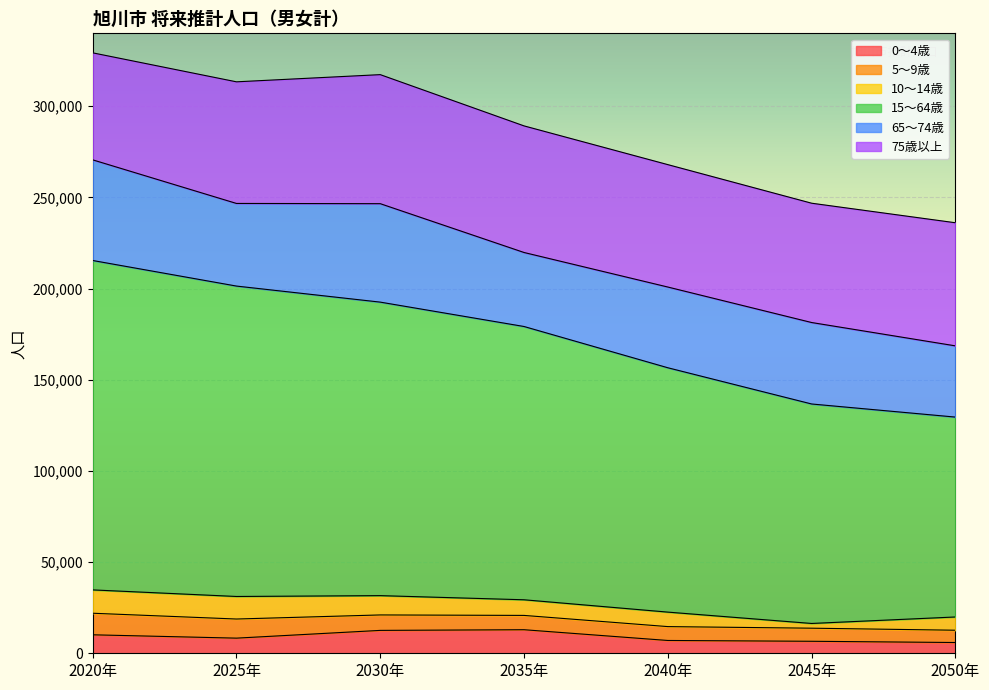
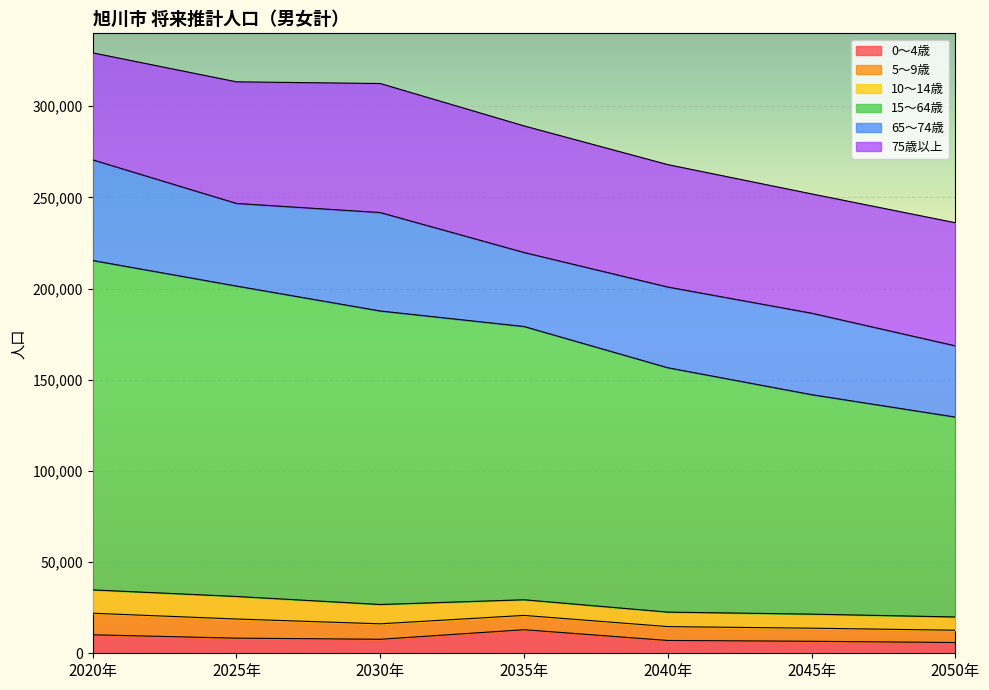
  {
    "0～4歳": {
      "2020年": "10,000",
      "2025年": "8,000",
-     "2030年": "13,000",
+     "2030年": "8,000",
      "2035年": "13,000",
      "2040年": "7,000",
      "2045年": "7,000",
      "2050年": "6,000"
    },
    "5～9歳": {
      "2020年": "12,000",
      "2025年": "10,000",
      "2030年": "8,000",
      "2035年": "8,000",
      "2040年": "8,000",
      "2045年": "7,000",
      "2050年": "7,000"
    },
    "10～14歳": {
      "2020年": "13,000",
      "2025年": "12,000",
      "2030年": "11,000",
      "2035年": "9,000",
      "2040年": "8,000",
-     "2045年": "3,000",
+     "2045年": "8,000",
      "2050年": "7,000"
    },
    "15～64歳": {
      "2020年": "181,000",
      "2025年": "170,000",
      "2030年": "161,000",
      "2035年": "150,000",
      "2040年": "134,000",
      "2045年": "120,000",
      "2050年": "110,000"
    },
    "65～74歳": {
      "2020年": "55,000",
      "2025年": "45,000",
      "2030年": "54,000",
      "2035年": "41,000",
      "2040年": "44,000",
      "2045年": "45,000",
      "2050年": "39,000"
    },
    "75歳以上": {
      "2020年": "59,000",
      "2025年": "67,000",
      "2030年": "71,000",
      "2035年": "69,000",
      "2040年": "67,000",
      "2045年": "65,000",
      "2050年": "68,000"
    }
  }
